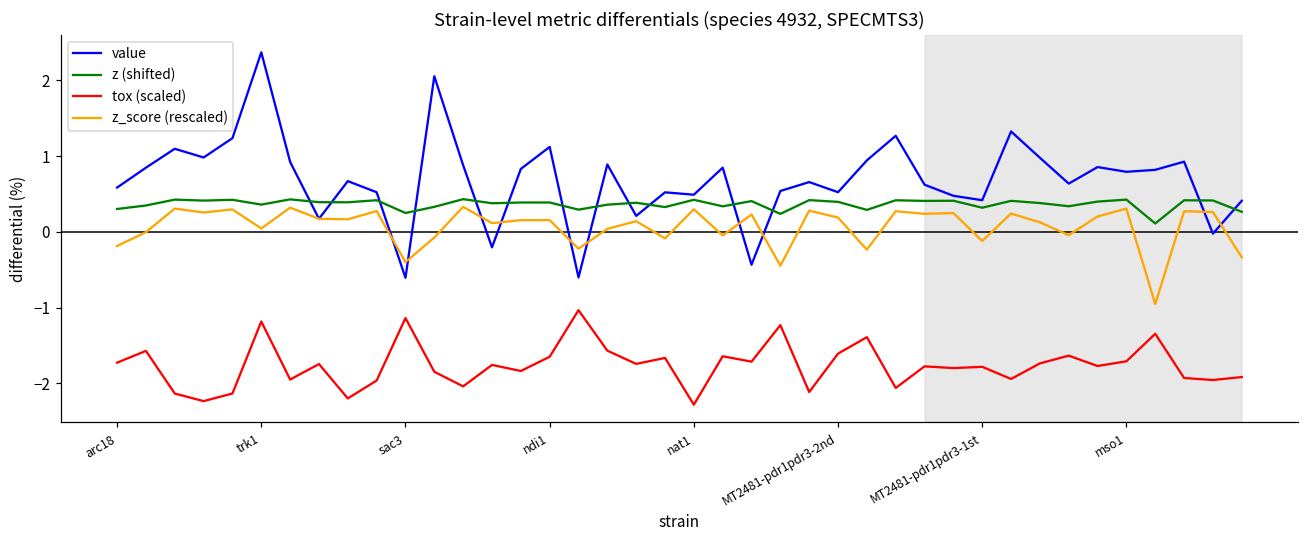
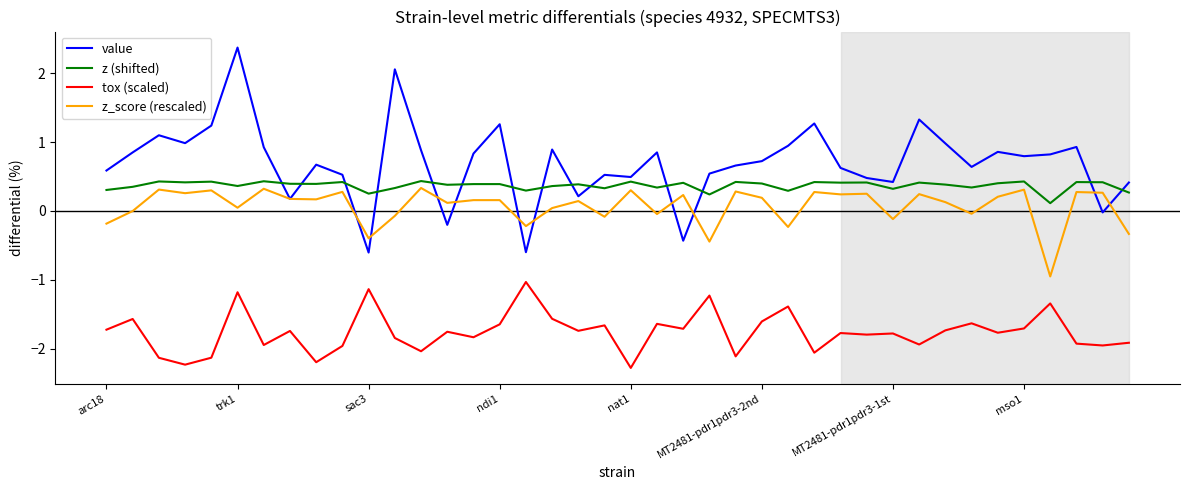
  {
    "value": {
      "arc18": 0.6,
      "trk1": 2.4,
      "sac3": -0.6,
-     "ndi1": 1.1,
+     "ndi1": 1.3,
      "nat1": 0.5,
-     "MT2481-pdr1pdr3-2nd": 0.5,
+     "MT2481-pdr1pdr3-2nd": 0.7,
      "MT2481-pdr1pdr3-1st": 0.4,
      "mso1": 0.8
    },
    "z (shifted)": {
      "arc18": 0.3,
      "trk1": 0.4,
      "sac3": 0.3,
      "ndi1": 0.4,
      "nat1": 0.4,
      "MT2481-pdr1pdr3-2nd": 0.4,
      "MT2481-pdr1pdr3-1st": 0.3,
      "mso1": 0.4
    },
    "tox (scaled)": {
      "arc18": -1.7,
      "trk1": -1.2,
      "sac3": -1.1,
      "ndi1": -1.6,
      "nat1": -2.3,
      "MT2481-pdr1pdr3-2nd": -1.6,
      "MT2481-pdr1pdr3-1st": -1.8,
      "mso1": -1.7
    },
    "z_score (rescaled)": {
      "arc18": -0.2,
      "trk1": 0.0,
      "sac3": -0.4,
      "ndi1": 0.2,
      "nat1": 0.3,
      "MT2481-pdr1pdr3-2nd": 0.2,
      "MT2481-pdr1pdr3-1st": -0.1,
      "mso1": 0.3
    }
  }
